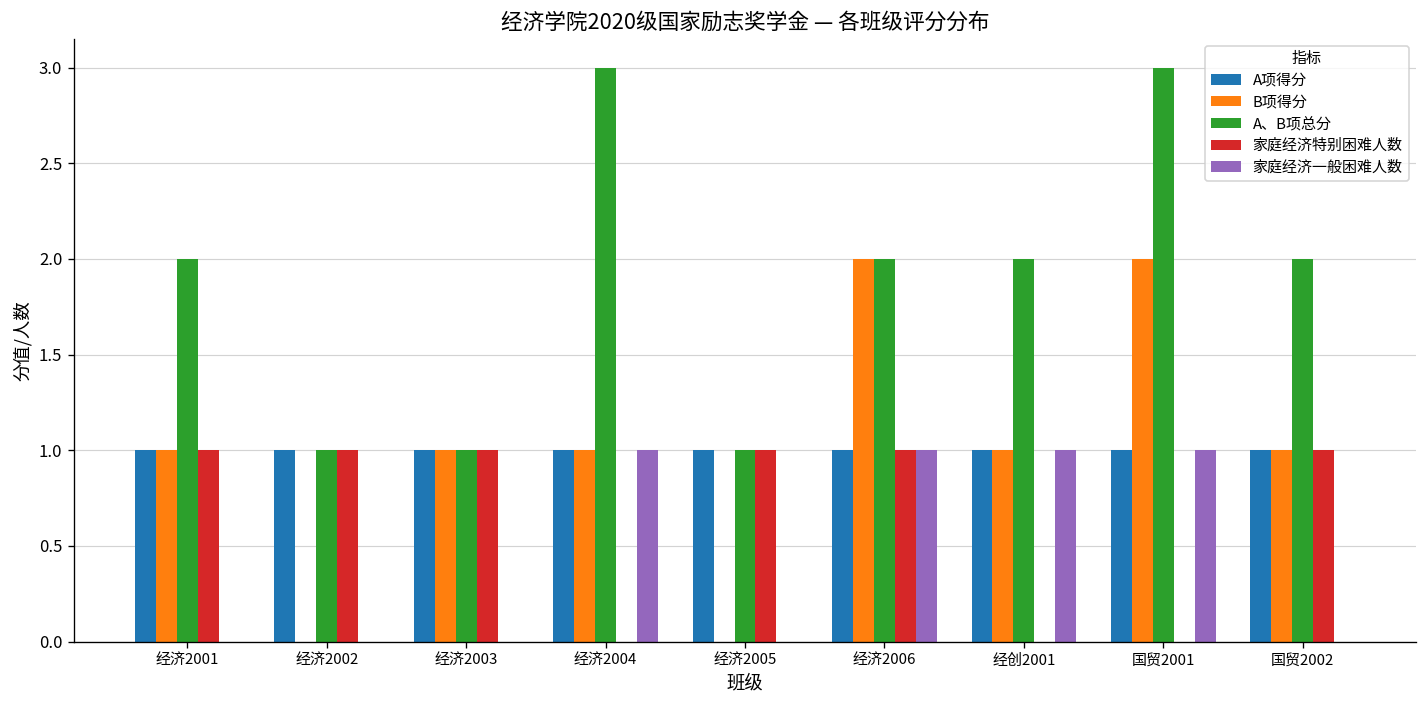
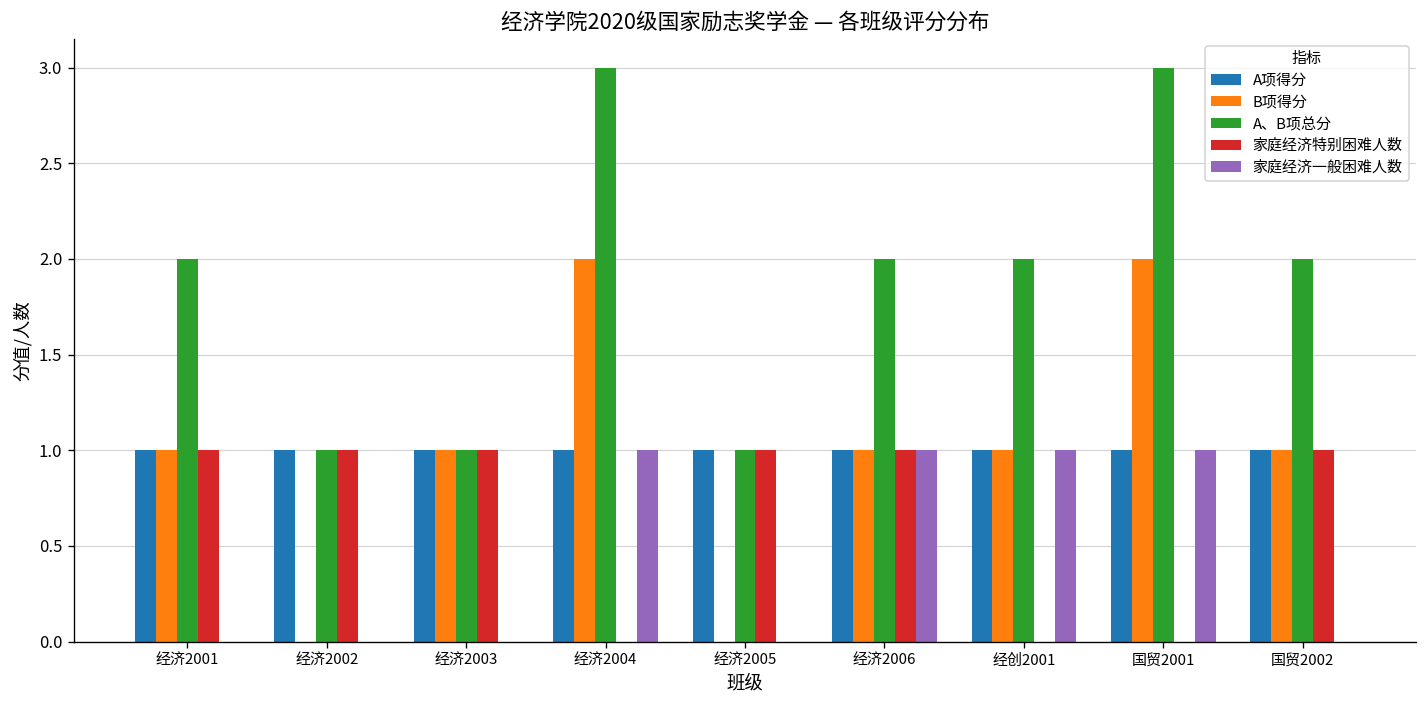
  {
    "A项得分": {
      "经济2001": 1,
      "经济2002": 1,
      "经济2003": 1,
      "经济2004": 1,
      "经济2005": 1,
      "经济2006": 1,
      "经创2001": 1,
      "国贸2001": 1,
      "国贸2002": 1
    },
    "B项得分": {
      "经济2001": 1,
      "经济2002": 0,
      "经济2003": 1,
-     "经济2004": 1,
+     "经济2004": 2,
      "经济2005": 0,
-     "经济2006": 2,
+     "经济2006": 1,
      "经创2001": 1,
      "国贸2001": 2,
      "国贸2002": 1
    },
    "A、B项总分": {
      "经济2001": 2,
      "经济2002": 1,
      "经济2003": 1,
      "经济2004": 3,
      "经济2005": 1,
      "经济2006": 2,
      "经创2001": 2,
      "国贸2001": 3,
      "国贸2002": 2
    },
    "家庭经济特别困难人数": {
      "经济2001": 1,
      "经济2002": 1,
      "经济2003": 1,
      "经济2004": 0,
      "经济2005": 1,
      "经济2006": 1,
      "经创2001": 0,
      "国贸2001": 0,
      "国贸2002": 1
    },
    "家庭经济一般困难人数": {
      "经济2001": 0,
      "经济2002": 0,
      "经济2003": 0,
      "经济2004": 1,
      "经济2005": 0,
      "经济2006": 1,
      "经创2001": 1,
      "国贸2001": 1,
      "国贸2002": 0
    }
  }
